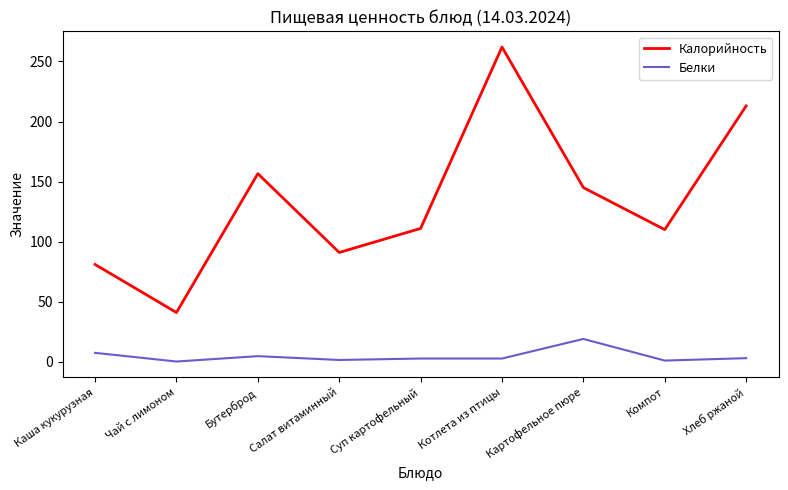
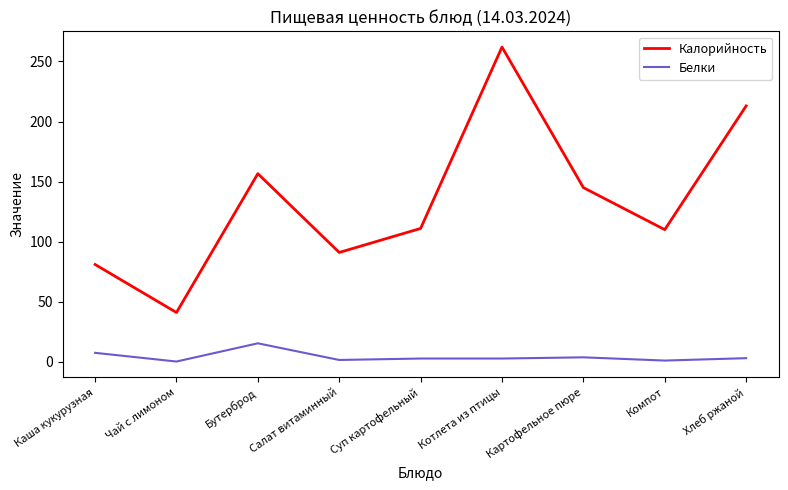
  {
    "Калорийность": {
      "Каша кукурузная": 81,
      "Чай с лимоном": 41,
      "Бутерброд": 157,
      "Салат витаминный": 91,
      "Суп картофельный": 111,
      "Котлета из птицы": 262,
      "Картофельное пюре": 145,
      "Компот": 110,
      "Хлеб ржаной": 213
    },
    "Белки": {
      "Каша кукурузная": 7,
      "Чай с лимоном": 0,
-     "Бутерброд": 5,
+     "Бутерброд": 15,
      "Салат витаминный": 2,
      "Суп картофельный": 3,
      "Котлета из птицы": 3,
-     "Картофельное пюре": 19,
+     "Картофельное пюре": 4,
      "Компот": 1,
      "Хлеб ржаной": 3
    }
  }
